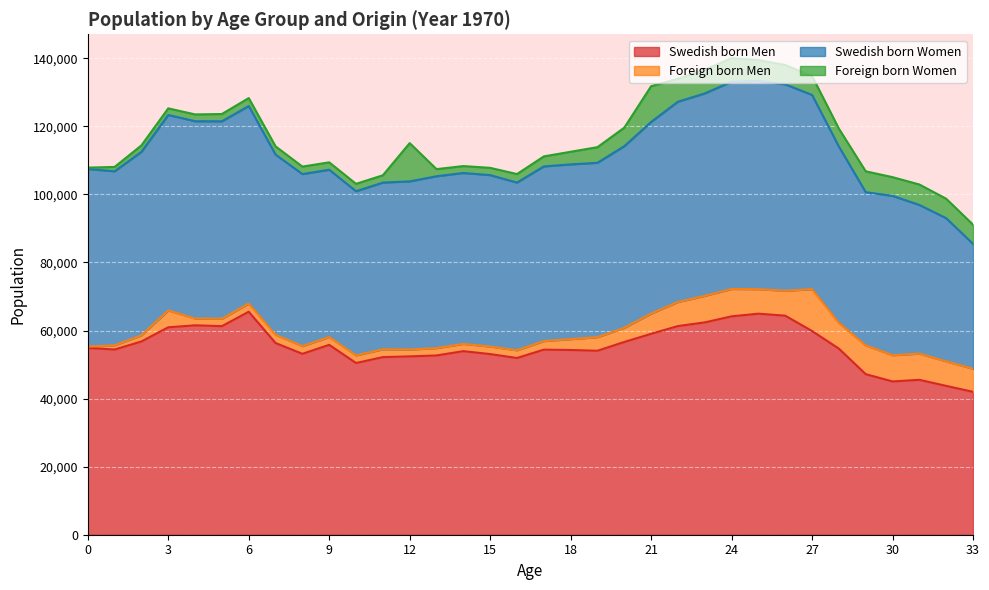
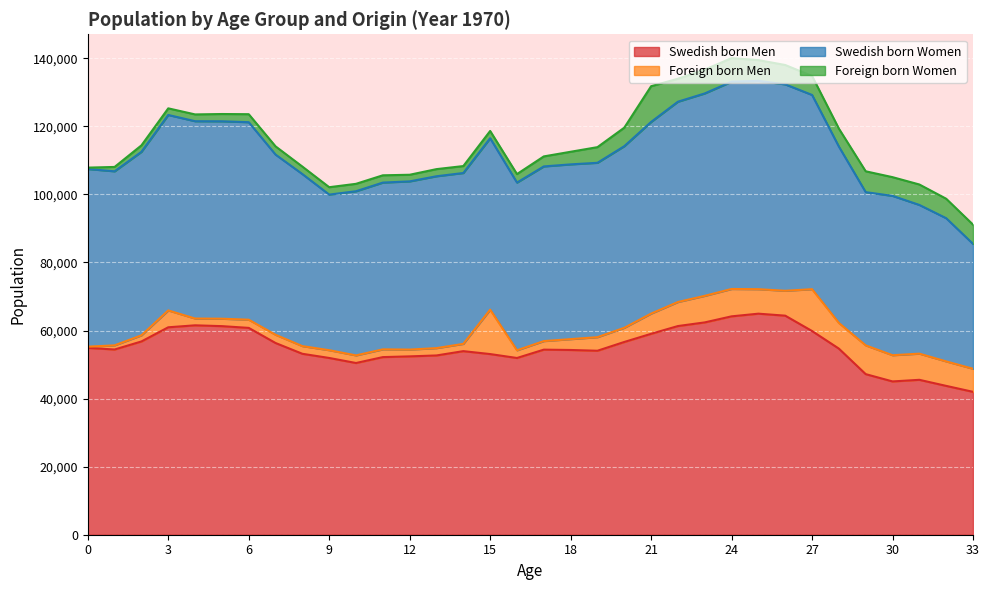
  {
    "Swedish born Men": {
      "3": "61,000",
-     "6": "66,000",
-     "9": "56,000",
+     "6": "61,000",
+     "9": "52,000",
      "12": "52,000",
      "15": "53,000",
      "18": "54,000",
      "21": "59,000",
      "24": "64,000",
      "27": "60,000",
      "30": "45,000",
      "33": "42,000"
    },
    "Foreign born Men": {
      "3": "5,000",
      "6": "2,000",
      "9": "2,000",
      "12": "2,000",
-     "15": "2,000",
+     "15": "13,000",
      "18": "3,000",
      "21": "6,000",
      "24": "8,000",
      "27": "12,000",
      "30": "8,000",
      "33": "7,000"
    },
    "Swedish born Women": {
      "3": "57,000",
      "6": "58,000",
-     "9": "49,000",
+     "9": "46,000",
      "12": "49,000",
      "15": "50,000",
      "18": "51,000",
      "21": "56,000",
      "27": "57,000",
      "30": "47,000",
      "33": "37,000"
    },
    "Foreign born Women": {
      "3": "2,000",
      "6": "2,000",
      "9": "2,000",
-     "12": "11,000",
+     "12": "2,000",
      "15": "2,000",
      "18": "4,000",
      "21": "11,000",
      "30": "5,000",
      "33": "6,000"
    }
  }
